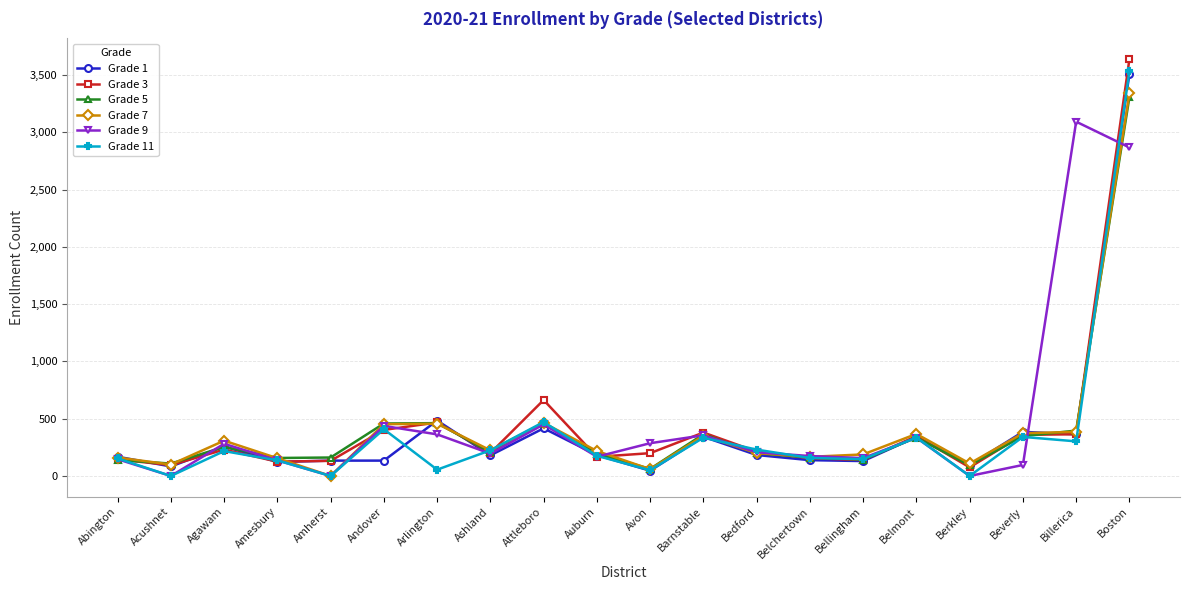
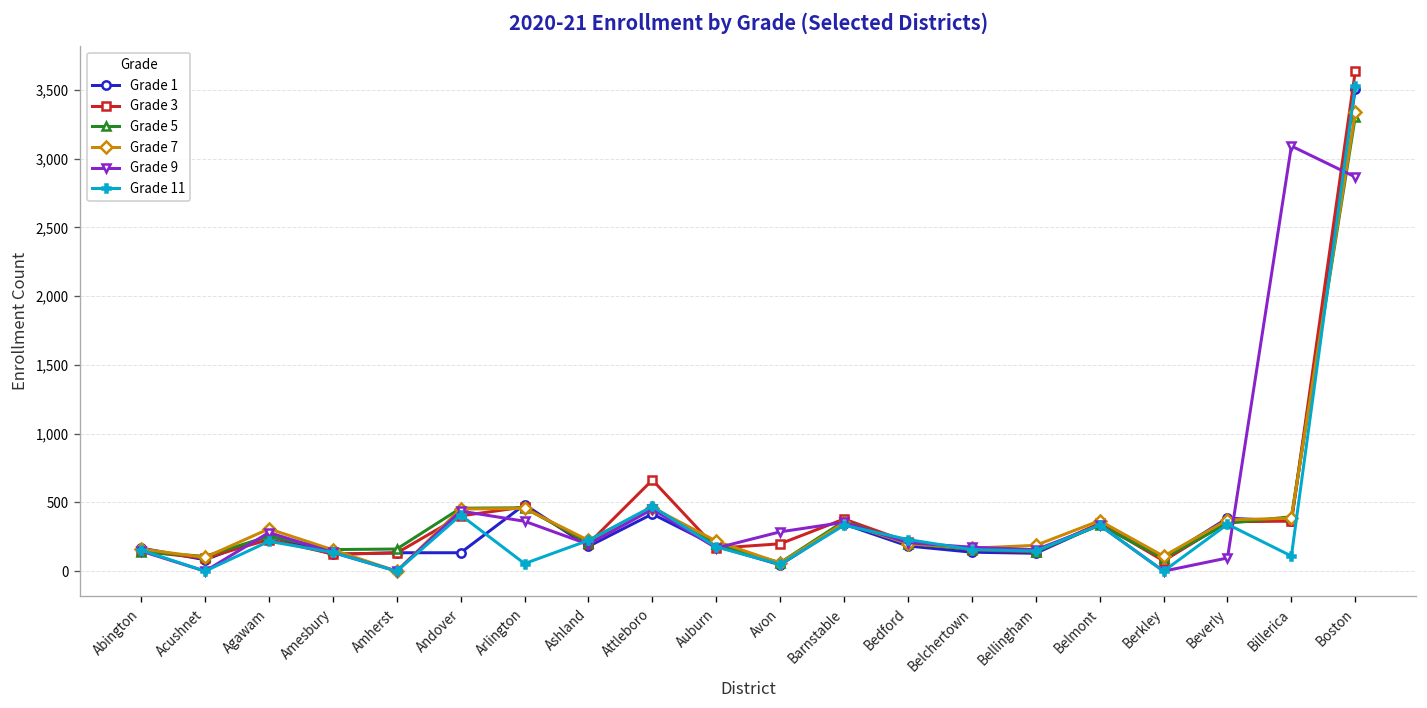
  {
    "Grade 1": {
      "Andover": "130",
      "Attleboro": "420",
      "Boston": "3,510"
    },
    "Grade 3": {
      "Attleboro": "660",
      "Avon": "200",
      "Boston": "3,640"
    },
    "Grade 5": {
      "Amherst": "160",
      "Boston": "3,310"
    },
    "Grade 7": {
      "Agawam": "310",
      "Auburn": "220",
      "Bellingham": "190",
      "Boston": "3,340"
    },
    "Grade 9": {
      "Agawam": "280",
      "Arlington": "360",
      "Avon": "290",
      "Beverly": "100",
      "Billerica": "3,090",
      "Boston": "2,870"
    },
    "Grade 11": {
      "Arlington": "60",
-     "Billerica": "300",
+     "Billerica": "110",
      "Boston": "3,530"
    }
  }
